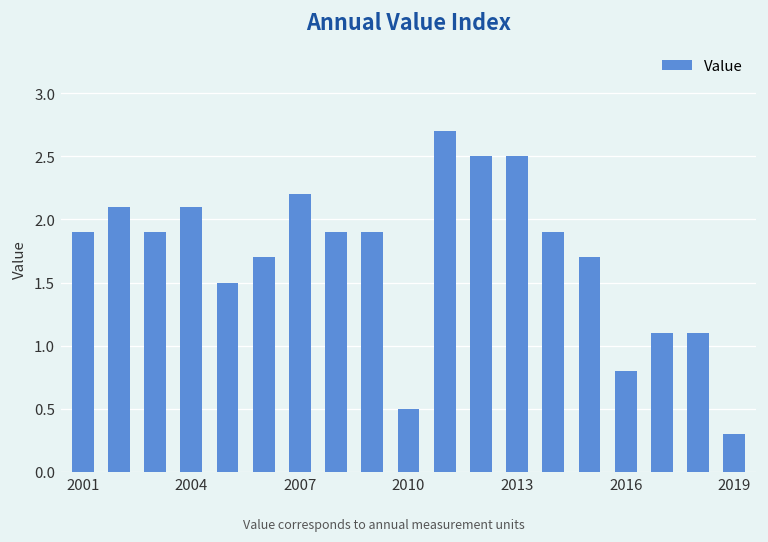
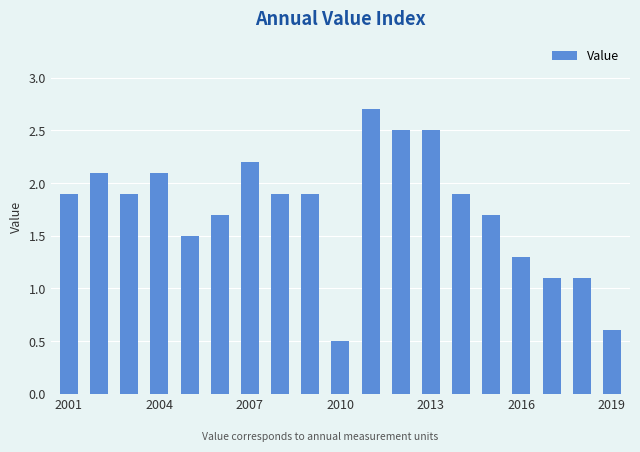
  {
    "2001": 1.9,
    "2004": 2.1,
    "2007": 2.2,
    "2010": 0.5,
    "2013": 2.5,
-   "2016": 0.8,
-   "2019": 0.3
+   "2016": 1.3,
+   "2019": 0.6
  }
